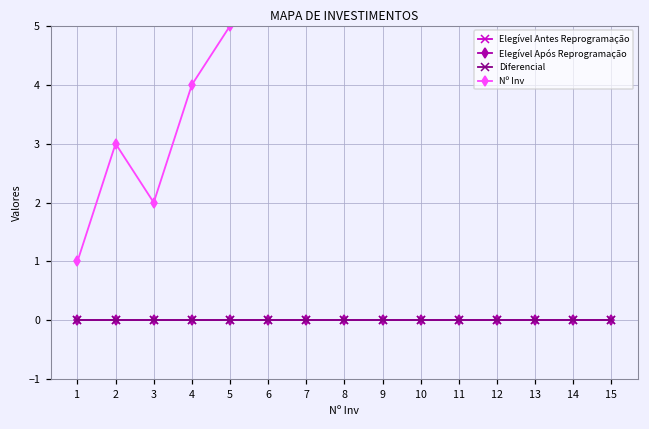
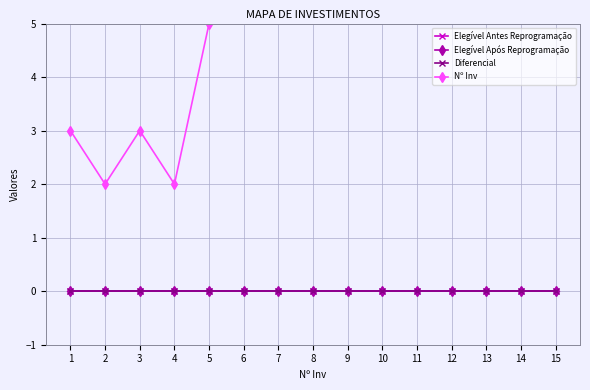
  {
    "Diferencial": {
      "1": 0,
      "2": 0,
      "3": 0,
      "4": 0,
      "5": 0,
      "6": 0,
      "7": 0,
      "8": 0,
      "9": 0,
      "10": 0,
      "11": 0,
      "12": 0,
      "13": 0,
      "14": 0,
      "15": 0
    },
    "Nº Inv": {
-     "1": 1,
-     "2": 3,
-     "3": 2,
-     "4": 4,
+     "1": 3,
+     "2": 2,
+     "3": 3,
+     "4": 2,
      "5": 5
    }
  }
